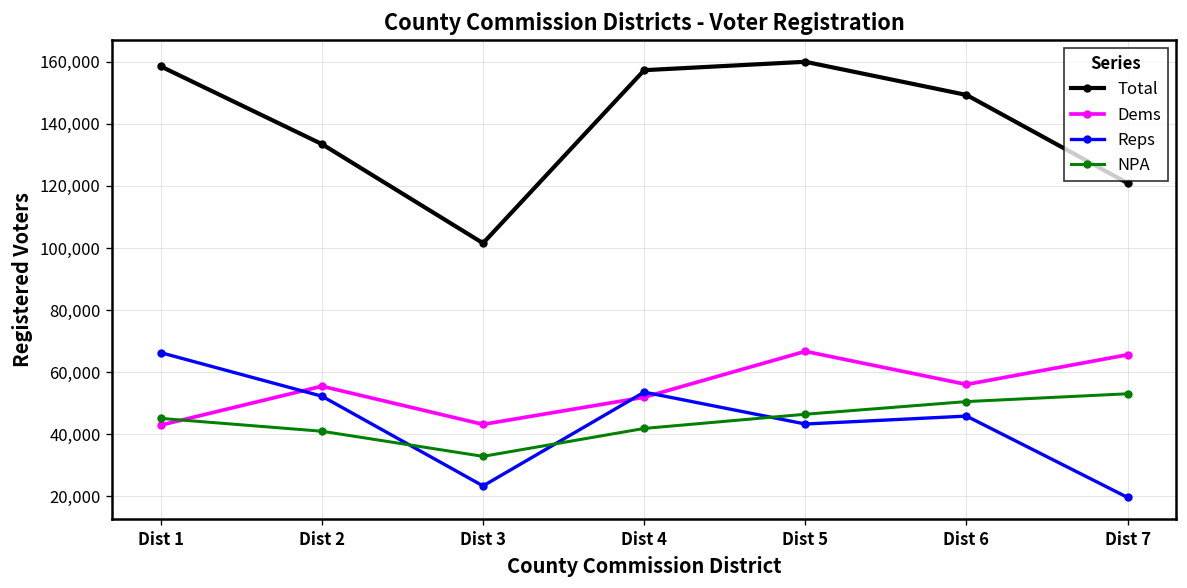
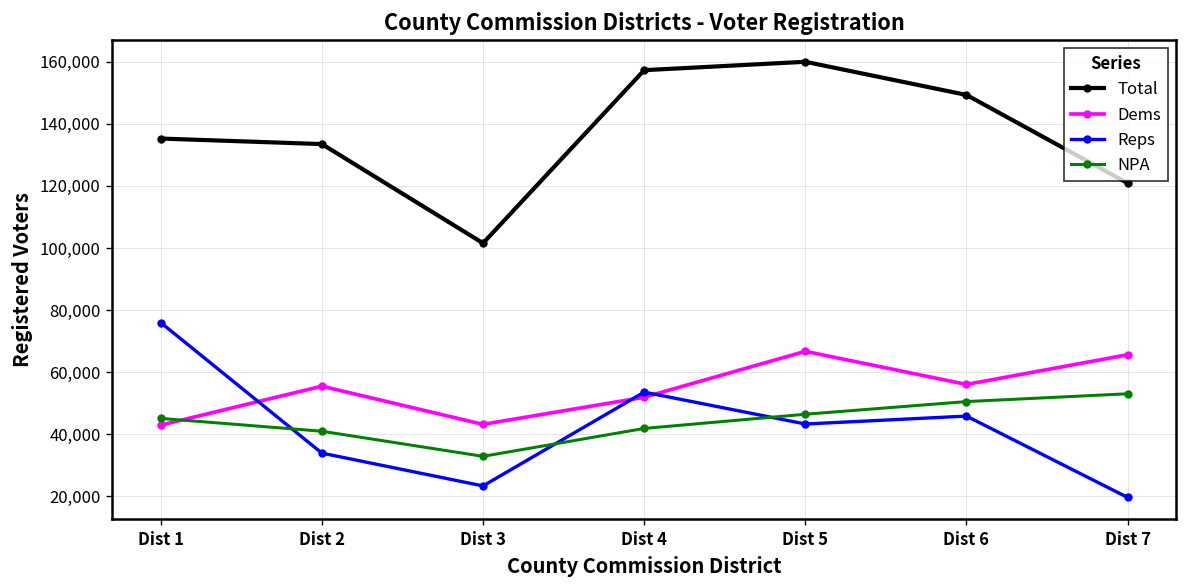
  {
    "Total": {
-     "Dist 1": "158,000",
+     "Dist 1": "135,000",
      "Dist 2": "133,000",
      "Dist 3": "102,000",
      "Dist 4": "157,000",
      "Dist 5": "160,000",
      "Dist 6": "149,000",
      "Dist 7": "121,000"
    },
    "Dems": {
      "Dist 1": "43,000",
      "Dist 2": "56,000",
      "Dist 3": "43,000",
      "Dist 4": "52,000",
      "Dist 5": "67,000",
      "Dist 6": "56,000",
      "Dist 7": "66,000"
    },
    "Reps": {
-     "Dist 1": "66,000",
-     "Dist 2": "52,000",
+     "Dist 1": "76,000",
+     "Dist 2": "34,000",
      "Dist 3": "23,000",
      "Dist 4": "54,000",
      "Dist 5": "43,000",
      "Dist 6": "46,000",
      "Dist 7": "20,000"
    },
    "NPA": {
      "Dist 1": "45,000",
      "Dist 2": "41,000",
      "Dist 3": "33,000",
      "Dist 4": "42,000",
      "Dist 5": "46,000",
      "Dist 6": "51,000",
      "Dist 7": "53,000"
    }
  }
